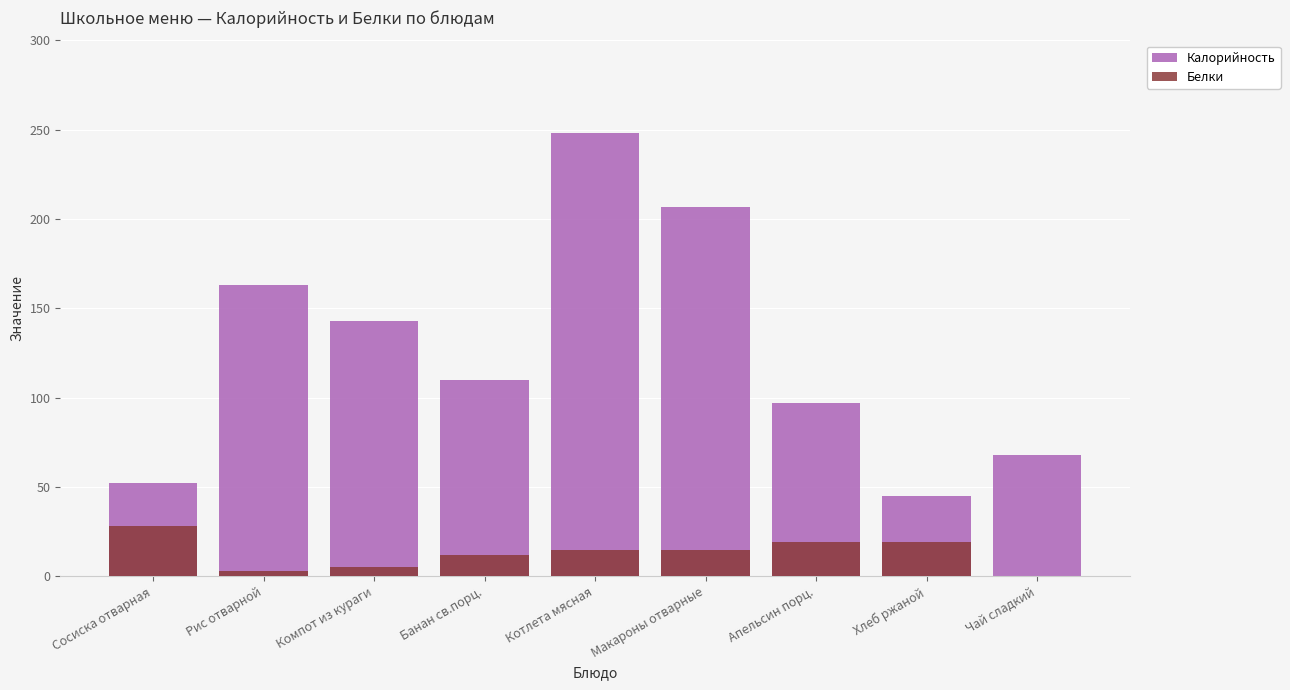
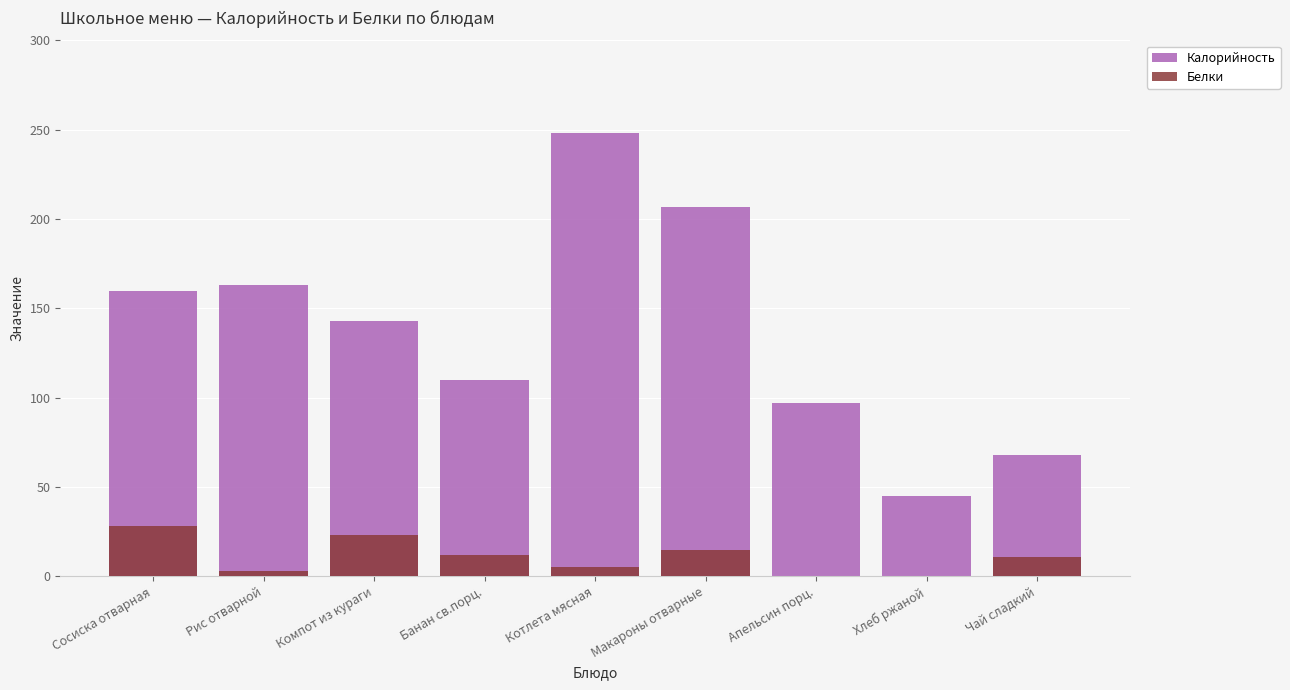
  {
    "Калорийность": {
-     "Сосиска отварная": 52,
+     "Сосиска отварная": 160,
      "Рис отварной": 163,
      "Компот из кураги": 143,
      "Банан св.порц.": 110,
      "Котлета мясная": 248,
      "Макароны отварные": 207,
      "Апельсин порц.": 97,
      "Хлеб ржаной": 45,
      "Чай сладкий": 68
    },
    "Белки": {
-     "Компот из кураги": 5,
-     "Котлета мясная": 15,
-     "Апельсин порц.": 19,
-     "Хлеб ржаной": 19,
-     "Чай сладкий": 0
+     "Компот из кураги": 23,
+     "Котлета мясная": 5,
+     "Апельсин порц.": 0,
+     "Хлеб ржаной": 0,
+     "Чай сладкий": 11
    }
  }
